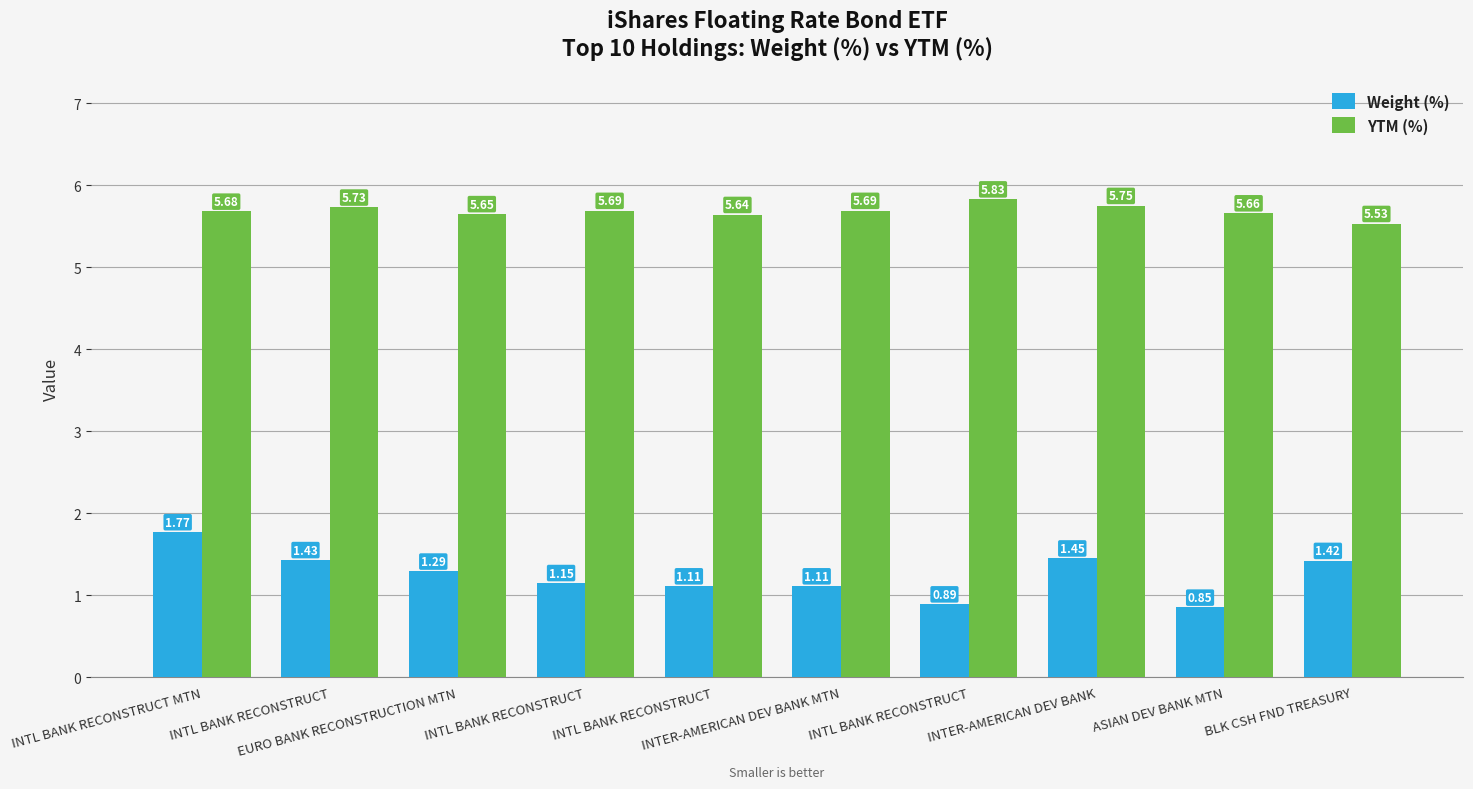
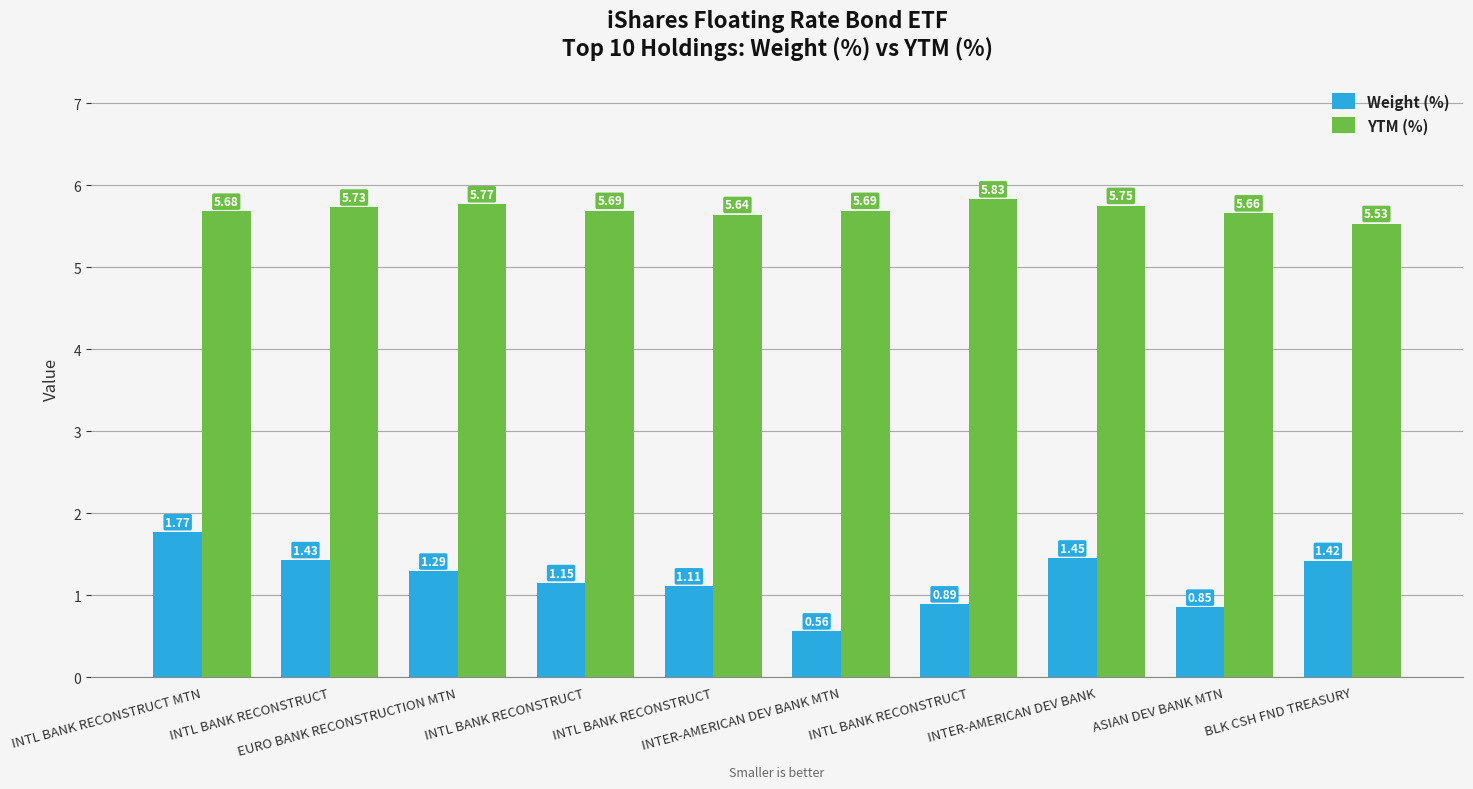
  {
    "Weight (%)": {
-     "INTER-AMERICAN DEV BANK MTN": 1.11
+     "INTER-AMERICAN DEV BANK MTN": 0.56
    },
    "YTM (%)": {
-     "EURO BANK RECONSTRUCTION MTN": 5.65
+     "EURO BANK RECONSTRUCTION MTN": 5.77
    }
  }
